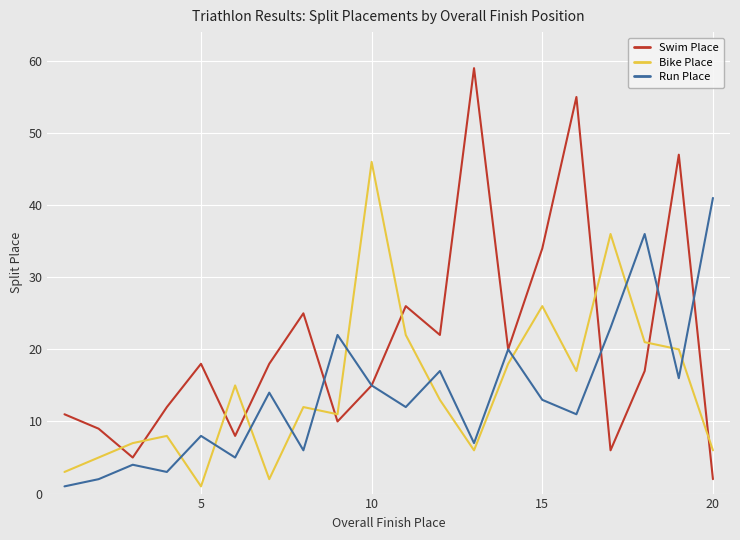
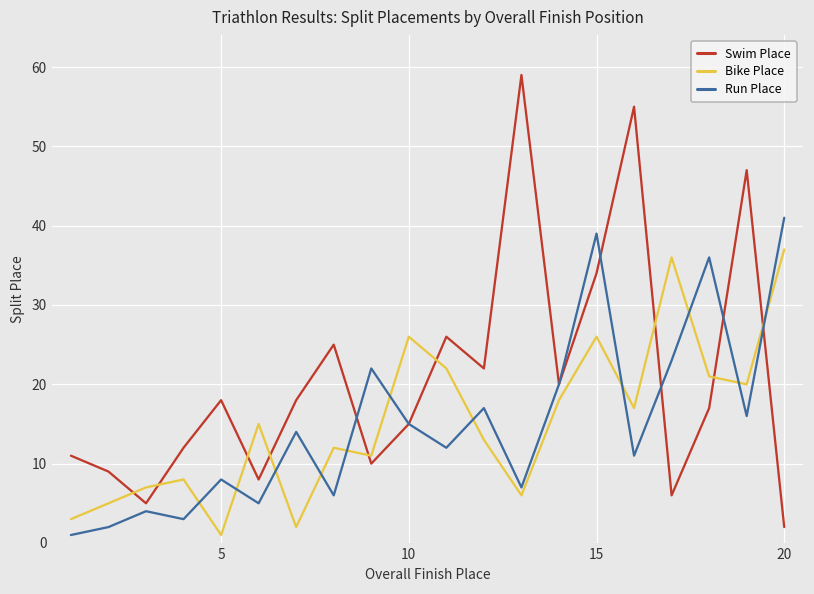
  {
    "Swim Place": {
      "5": 18,
      "15": 34,
      "20": 2
    },
    "Bike Place": {
      "5": 1,
-     "10": 46,
+     "10": 26,
      "15": 26,
-     "20": 6
+     "20": 37
    },
    "Run Place": {
      "5": 8,
-     "15": 13,
+     "15": 39,
      "20": 41
    }
  }
